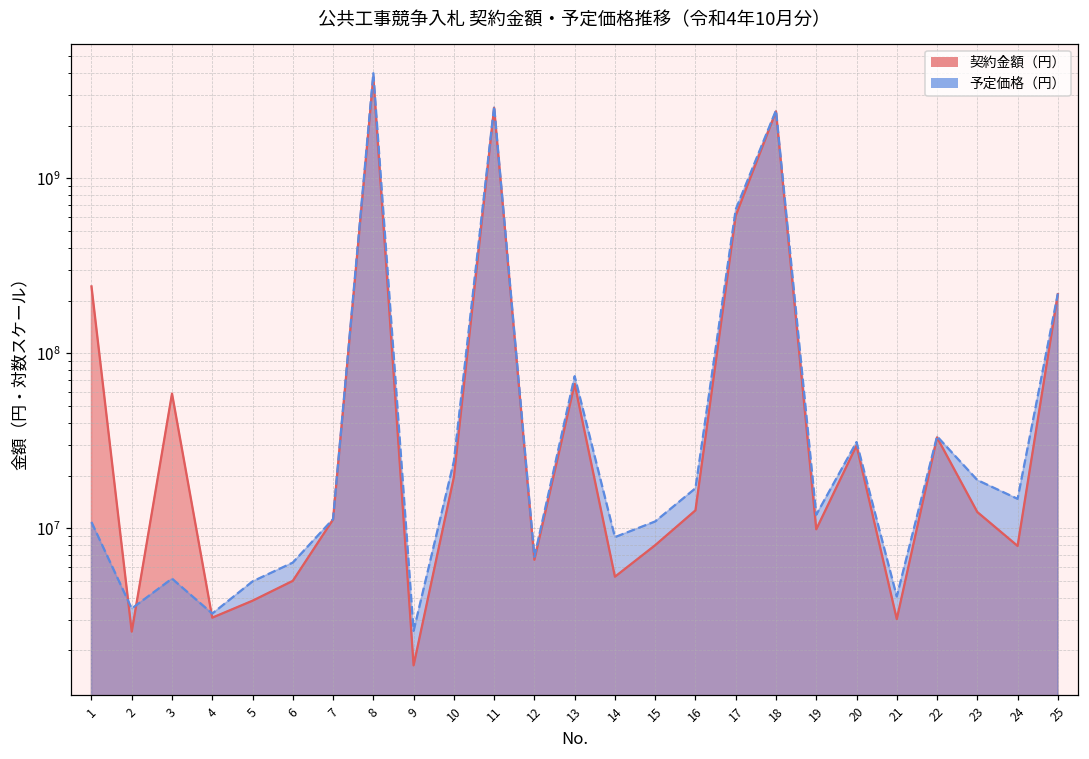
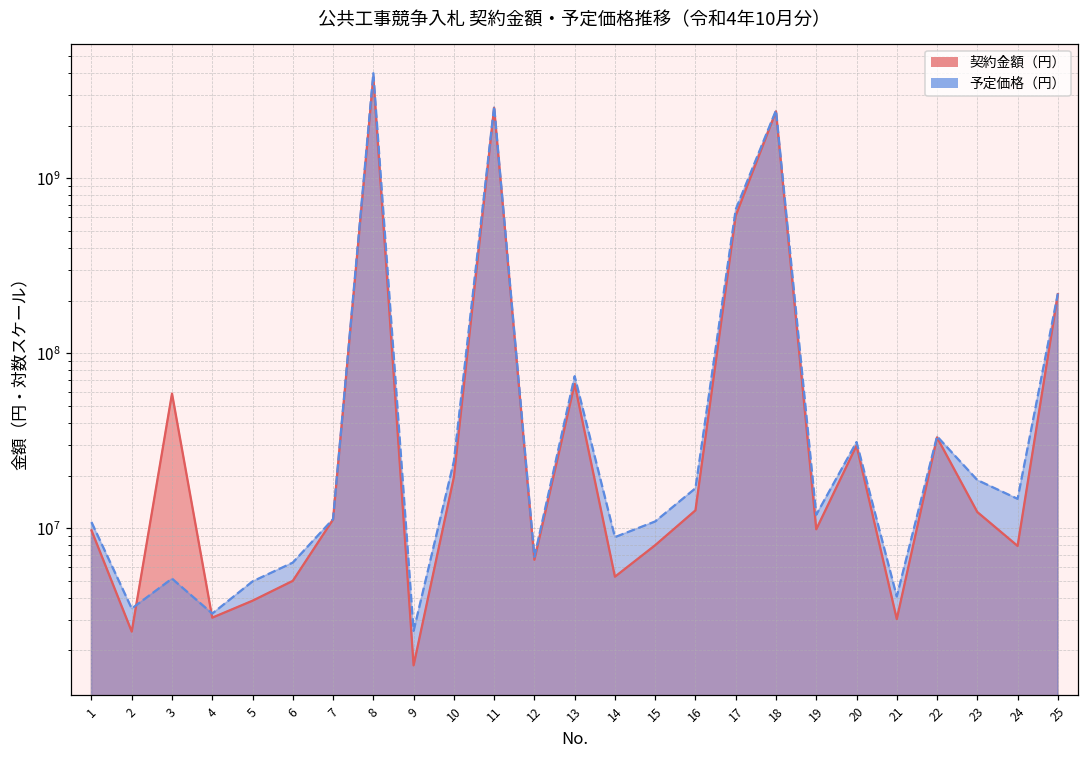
  {
    "契約金額（円）": {
-     "1": 240000000,
+     "1": 10000000,
      "2": 2600000,
      "3": 59000000,
      "4": 3100000,
      "5": 3900000,
      "6": 5000000,
      "8": 3800000000,
      "9": 1600000,
      "10": 20000000,
      "12": 6600000,
      "13": 67000000,
      "14": 5300000,
      "15": 8000000,
      "16": 13000000,
      "17": 610000000,
      "19": 10000000,
      "20": 30000000,
      "21": 3000000,
      "23": 12000000,
      "24": 8000000
    },
    "予定価格（円）": {
      "1": 11000000,
      "2": 3500000,
      "3": 5100000,
      "4": 3200000,
      "5": 5000000,
      "6": 6400000,
      "8": 4000000000,
      "9": 2600000,
      "10": 24000000,
      "12": 6900000,
      "13": 70000000,
      "14": 9000000,
      "15": 11000000,
      "16": 17000000,
      "17": 660000000,
      "19": 12000000,
      "20": 31000000,
      "21": 4100000,
      "23": 19000000,
      "24": 15000000
    }
  }
